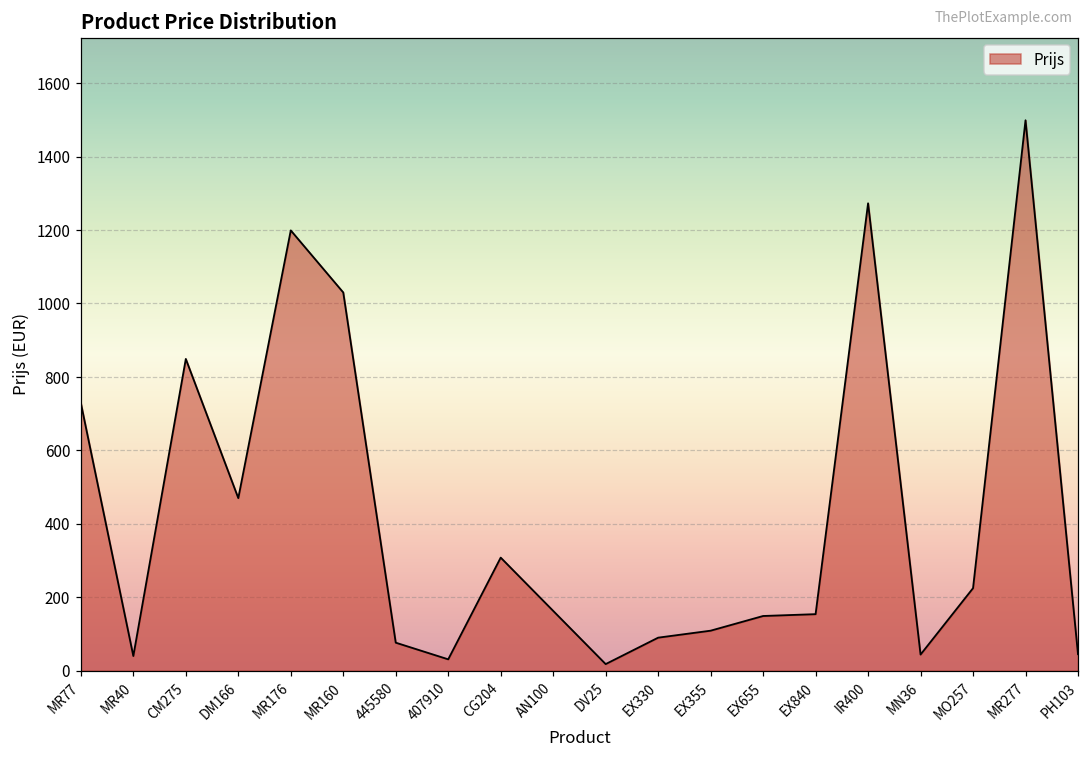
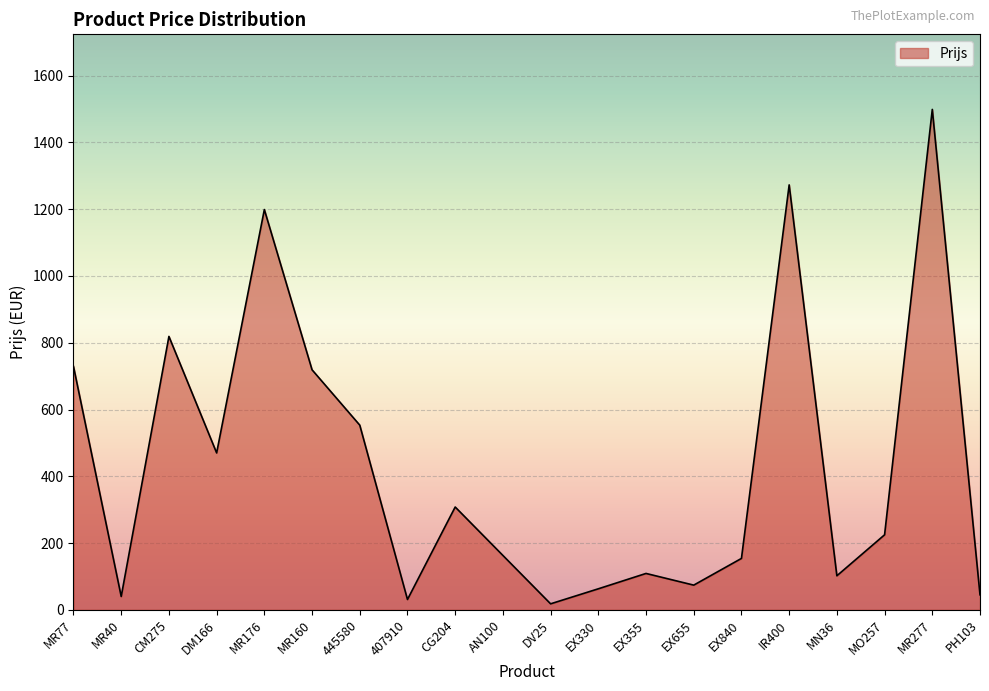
  {
    "MR77": 730,
    "MR40": 40,
-   "CM275": 850,
+   "CM275": 820,
    "DM166": 470,
    "MR176": 1200,
-   "MR160": 1030,
-   "445580": 80,
+   "MR160": 720,
+   "445580": 550,
    "407910": 30,
    "CG204": 310,
    "AN100": 160,
    "DV25": 20,
-   "EX330": 90,
+   "EX330": 60,
    "EX355": 110,
-   "EX655": 150,
+   "EX655": 70,
    "EX840": 150,
    "IR400": 1270,
-   "MN36": 40,
+   "MN36": 100,
    "MO257": 220,
    "MR277": 1500,
    "PH103": 50
  }
